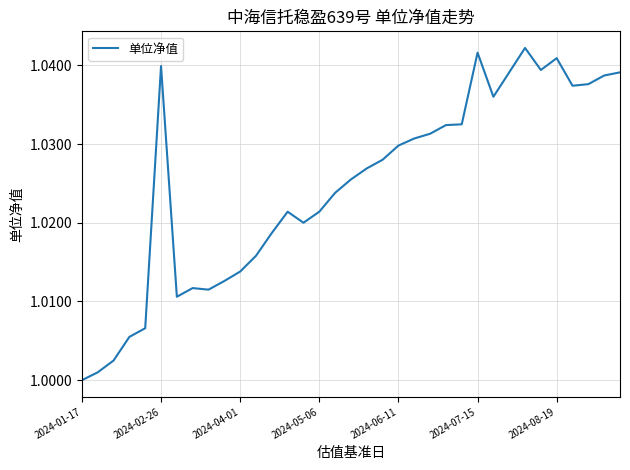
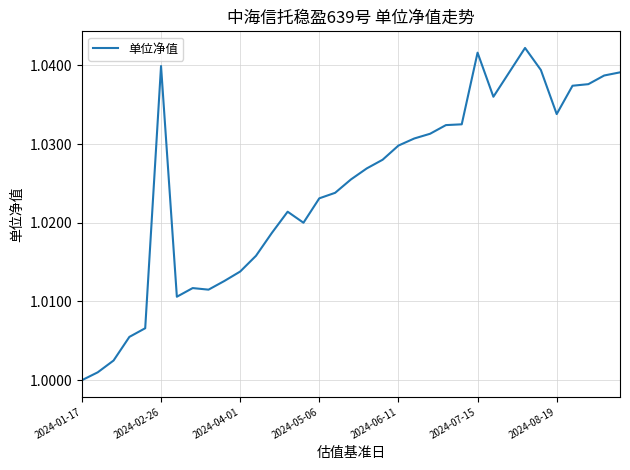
  {
    "2024-01-17": 1.000,
    "2024-02-26": 1.040,
    "2024-04-01": 1.014,
-   "2024-05-06": 1.021,
+   "2024-05-06": 1.023,
    "2024-06-11": 1.030,
    "2024-07-15": 1.042,
-   "2024-08-19": 1.041
+   "2024-08-19": 1.034
  }
